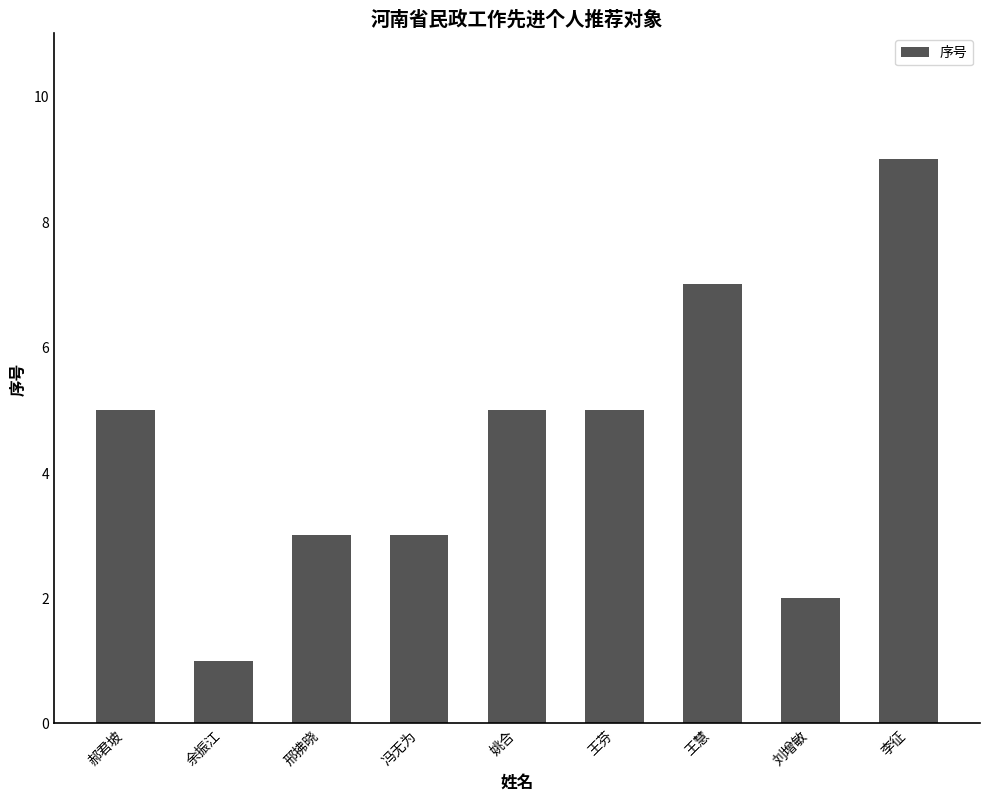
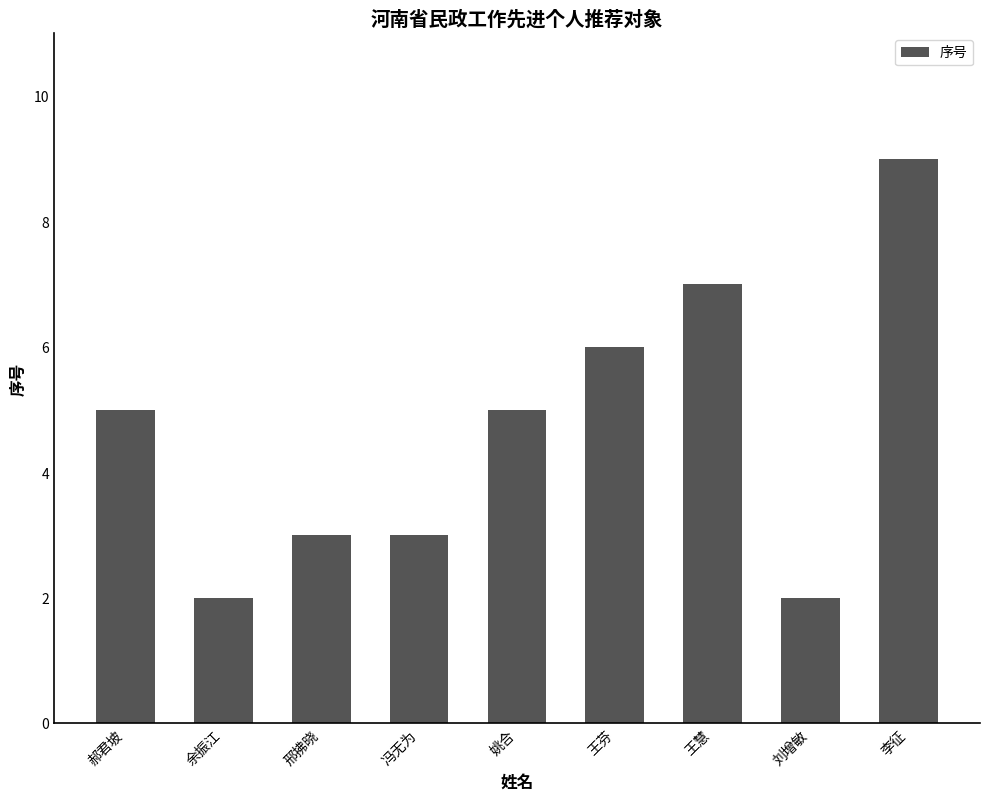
  {
    "郝君坡": 5,
-   "余振江": 1,
+   "余振江": 2,
    "邢拂晓": 3,
    "冯无为": 3,
    "姚合": 5,
-   "王芬": 5,
+   "王芬": 6,
    "王慧": 7,
    "刘增敏": 2,
    "李征": 9
  }
